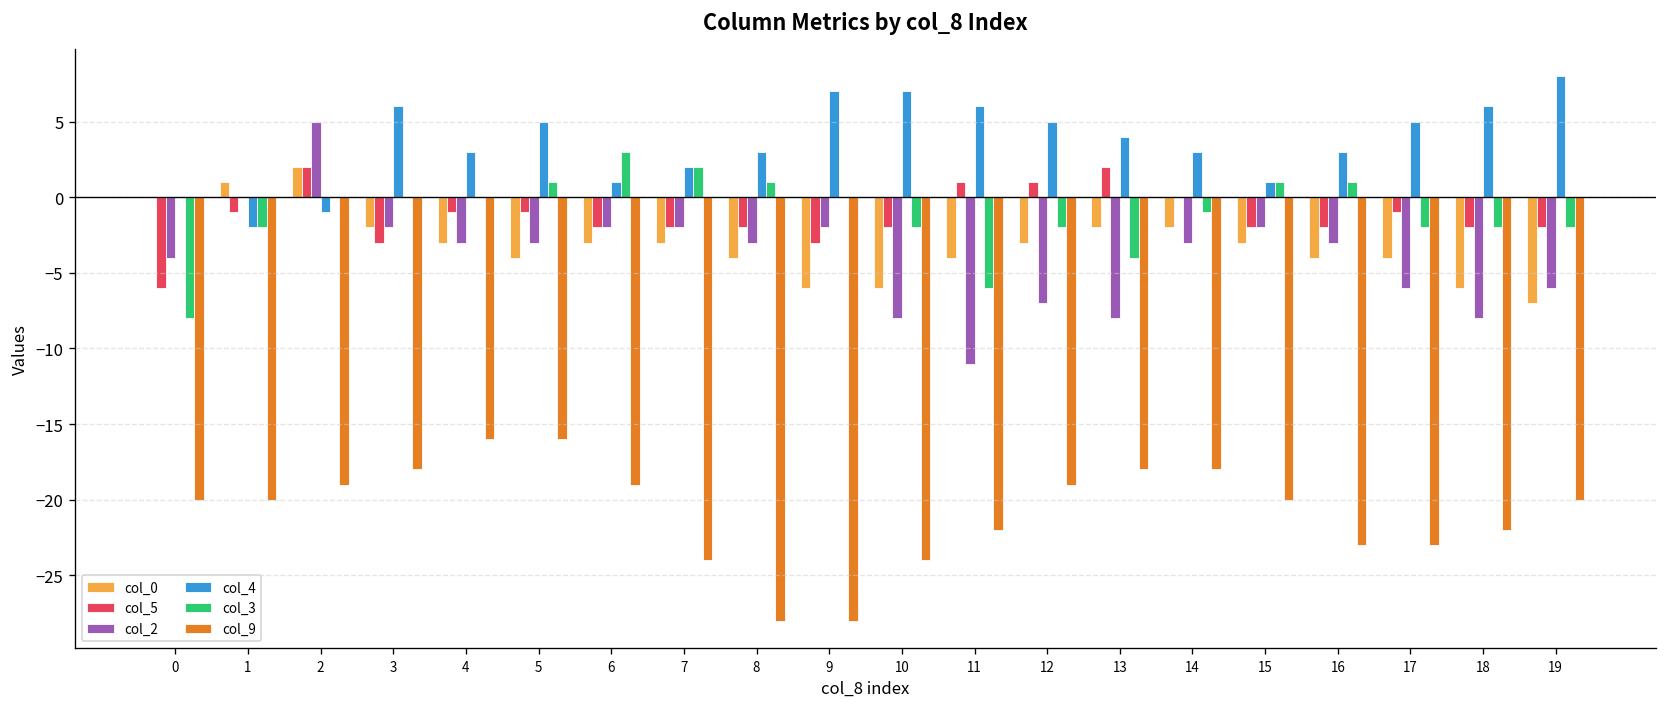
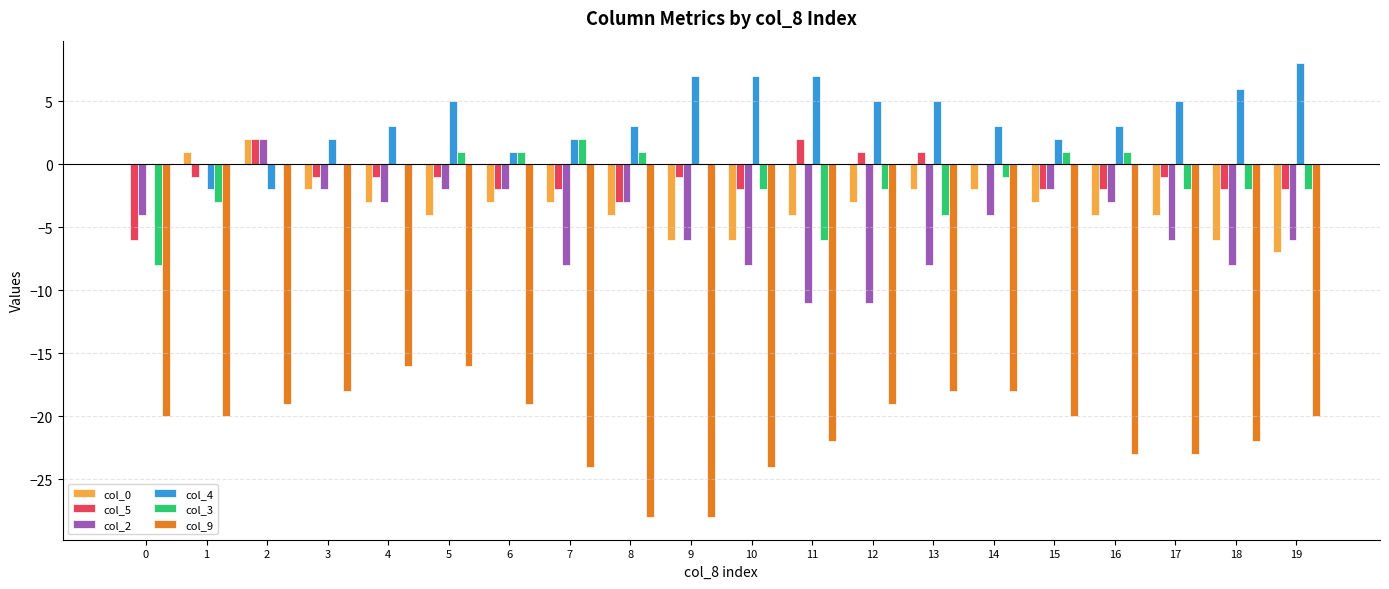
  {
    "col_5": {
      "0": -6,
      "1": -1,
      "2": 2,
-     "3": -3,
+     "3": -1,
      "4": -1,
      "5": -1,
      "6": -2,
      "7": -2,
-     "8": -2,
-     "9": -3,
+     "8": -3,
+     "9": -1,
      "10": -2,
-     "11": 1,
+     "11": 2,
      "12": 1,
-     "13": 2,
+     "13": 1,
      "14": 0,
      "15": -2,
      "16": -2,
      "17": -1,
      "18": -2,
      "19": -2
    },
    "col_2": {
      "0": -4,
      "1": 0,
-     "2": 5,
+     "2": 2,
      "3": -2,
      "4": -3,
-     "5": -3,
+     "5": -2,
      "6": -2,
-     "7": -2,
+     "7": -8,
      "8": -3,
-     "9": -2,
+     "9": -6,
      "10": -8,
      "11": -11,
-     "12": -7,
+     "12": -11,
      "13": -8,
-     "14": -3,
+     "14": -4,
      "15": -2,
      "16": -3,
      "17": -6,
      "18": -8,
      "19": -6
    },
    "col_4": {
      "0": 0,
      "1": -2,
-     "2": -1,
-     "3": 6,
+     "2": -2,
+     "3": 2,
      "4": 3,
      "5": 5,
      "6": 1,
      "7": 2,
      "8": 3,
      "9": 7,
      "10": 7,
-     "11": 6,
+     "11": 7,
      "12": 5,
-     "13": 4,
+     "13": 5,
      "14": 3,
-     "15": 1,
+     "15": 2,
      "16": 3,
      "17": 5,
      "18": 6,
      "19": 8
    },
    "col_3": {
      "0": -8,
-     "1": -2,
+     "1": -3,
      "2": 0,
      "3": 0,
      "4": 0,
      "5": 1,
-     "6": 3,
+     "6": 1,
      "7": 2,
      "8": 1,
      "9": 0,
      "10": -2,
      "11": -6,
      "12": -2,
      "13": -4,
      "14": -1,
      "15": 1,
      "16": 1,
      "17": -2,
      "18": -2,
      "19": -2
    }
  }
